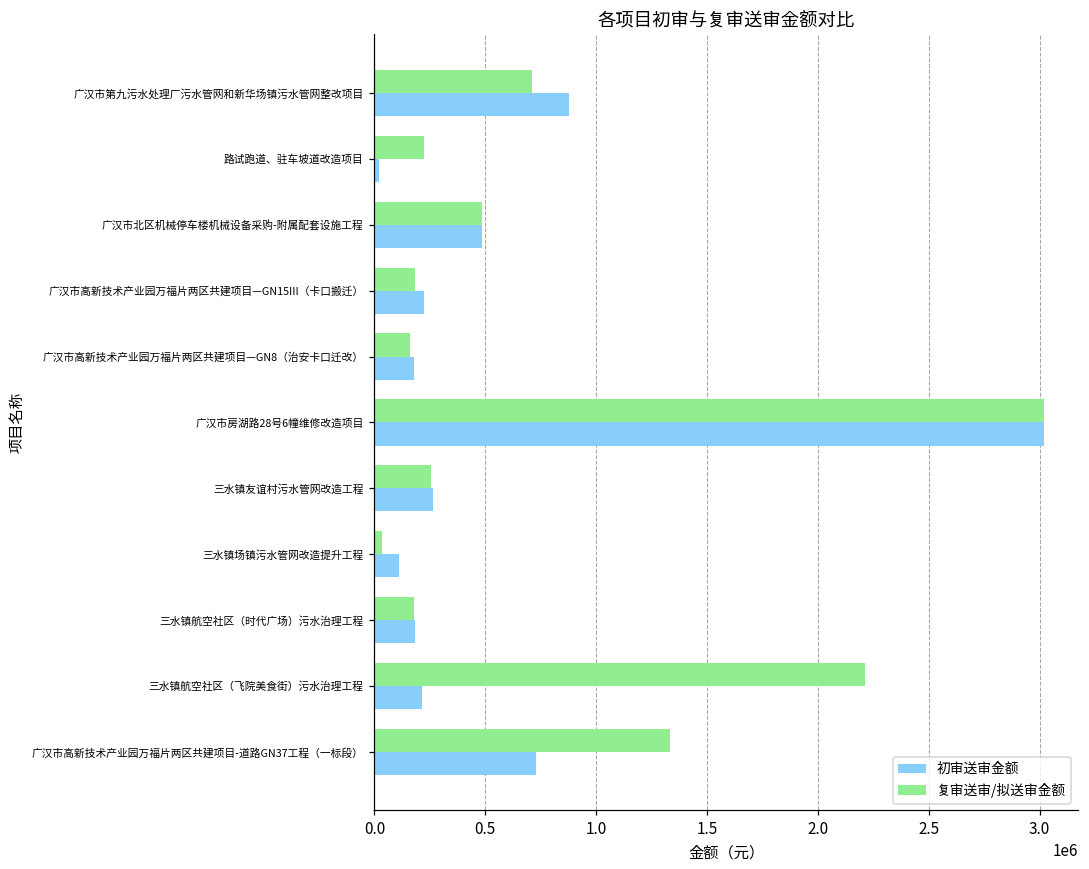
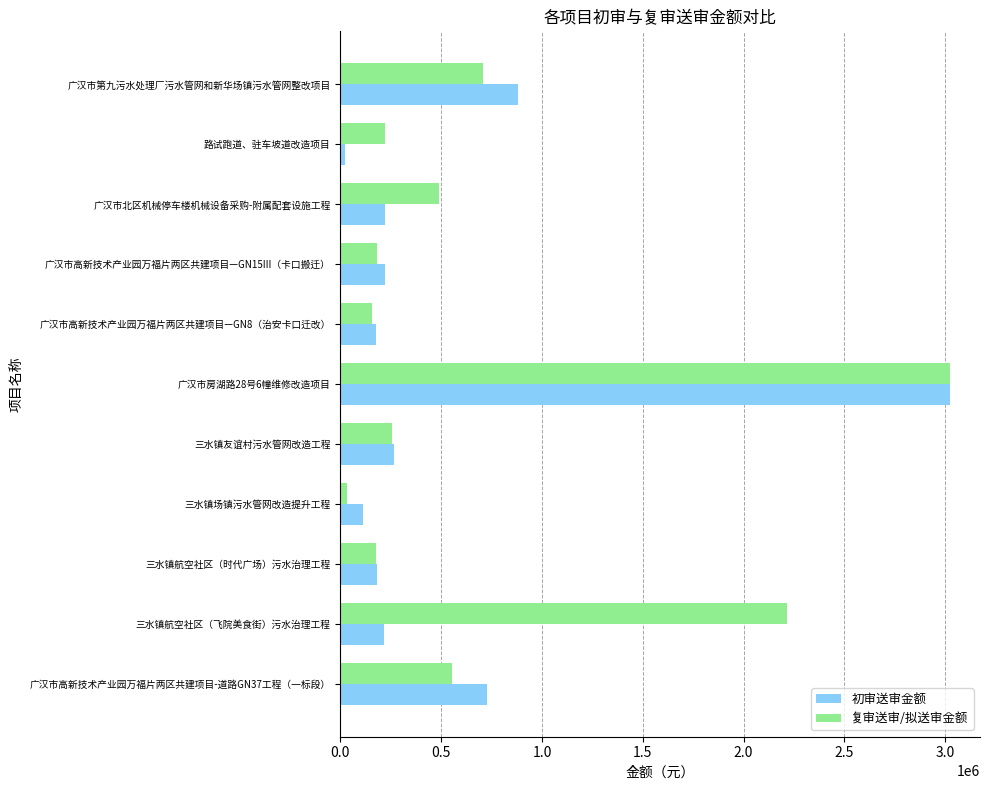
  {
    "初审送审金额": {
      "广汉市第九污水处理厂污水管网和新华场镇污水管网整改项目": 880000,
      "路试跑道、驻车坡道改造项目": 20000,
-     "广汉市北区机械停车楼机械设备采购-附属配套设施工程": 490000,
+     "广汉市北区机械停车楼机械设备采购-附属配套设施工程": 220000,
      "广汉市高新技术产业园万福片两区共建项目—GN15III（卡口搬迁）": 220000,
      "广汉市高新技术产业园万福片两区共建项目—GN8（治安卡口迁改）": 180000,
      "广汉市房湖路28号6幢维修改造项目": 3020000,
      "三水镇友谊村污水管网改造工程": 270000,
      "三水镇场镇污水管网改造提升工程": 110000,
      "三水镇航空社区（时代广场）污水治理工程": 180000,
      "三水镇航空社区（飞院美食街）污水治理工程": 220000,
      "广汉市高新技术产业园万福片两区共建项目-道路GN37工程（一标段）": 730000
    },
    "复审送审/拟送审金额": {
      "广汉市第九污水处理厂污水管网和新华场镇污水管网整改项目": 710000,
      "路试跑道、驻车坡道改造项目": 220000,
      "广汉市北区机械停车楼机械设备采购-附属配套设施工程": 490000,
      "广汉市高新技术产业园万福片两区共建项目—GN15III（卡口搬迁）": 180000,
      "广汉市高新技术产业园万福片两区共建项目—GN8（治安卡口迁改）": 160000,
      "广汉市房湖路28号6幢维修改造项目": 3020000,
      "三水镇友谊村污水管网改造工程": 260000,
      "三水镇场镇污水管网改造提升工程": 30000,
      "三水镇航空社区（时代广场）污水治理工程": 180000,
      "三水镇航空社区（飞院美食街）污水治理工程": 2210000,
-     "广汉市高新技术产业园万福片两区共建项目-道路GN37工程（一标段）": 1330000
+     "广汉市高新技术产业园万福片两区共建项目-道路GN37工程（一标段）": 550000
    }
  }
